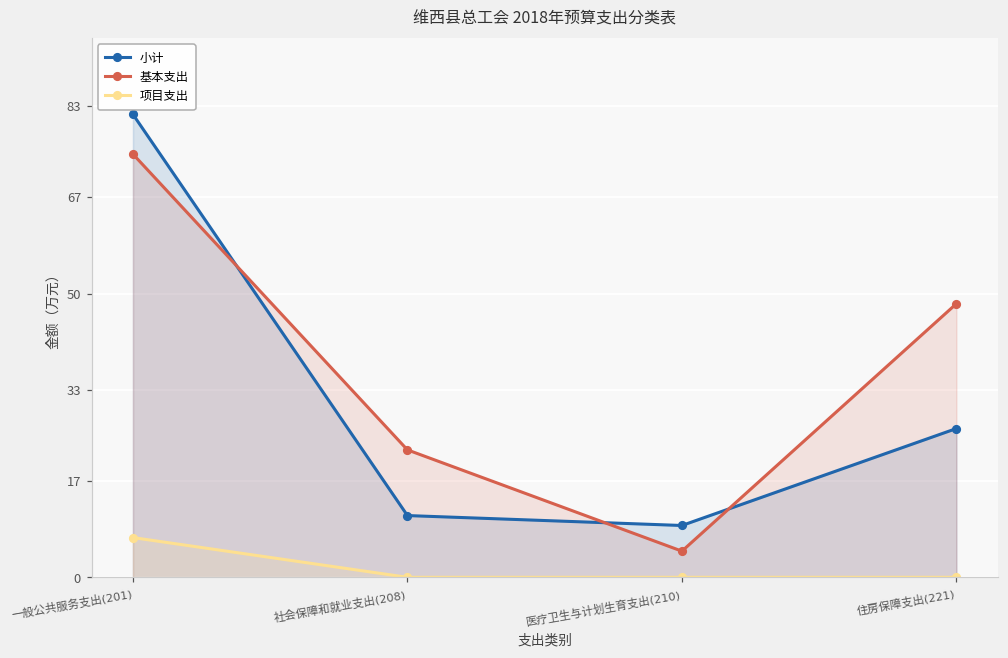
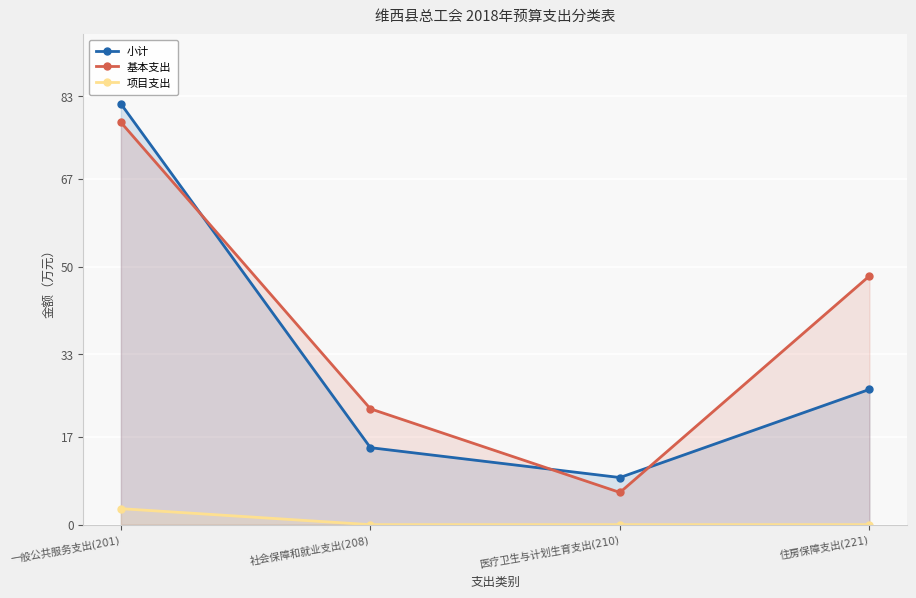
  {
    "小计": {
      "一般公共服务支出(201)": 82,
-     "社会保障和就业支出(208)": 11,
+     "社会保障和就业支出(208)": 15,
      "医疗卫生与计划生育支出(210)": 9,
      "住房保障支出(221)": 26
    },
    "基本支出": {
-     "一般公共服务支出(201)": 75,
+     "一般公共服务支出(201)": 78,
      "社会保障和就业支出(208)": 22,
-     "医疗卫生与计划生育支出(210)": 5,
+     "医疗卫生与计划生育支出(210)": 6,
      "住房保障支出(221)": 48
    },
    "项目支出": {
-     "一般公共服务支出(201)": 7,
+     "一般公共服务支出(201)": 3,
      "社会保障和就业支出(208)": 0,
      "医疗卫生与计划生育支出(210)": 0,
      "住房保障支出(221)": 0
    }
  }
